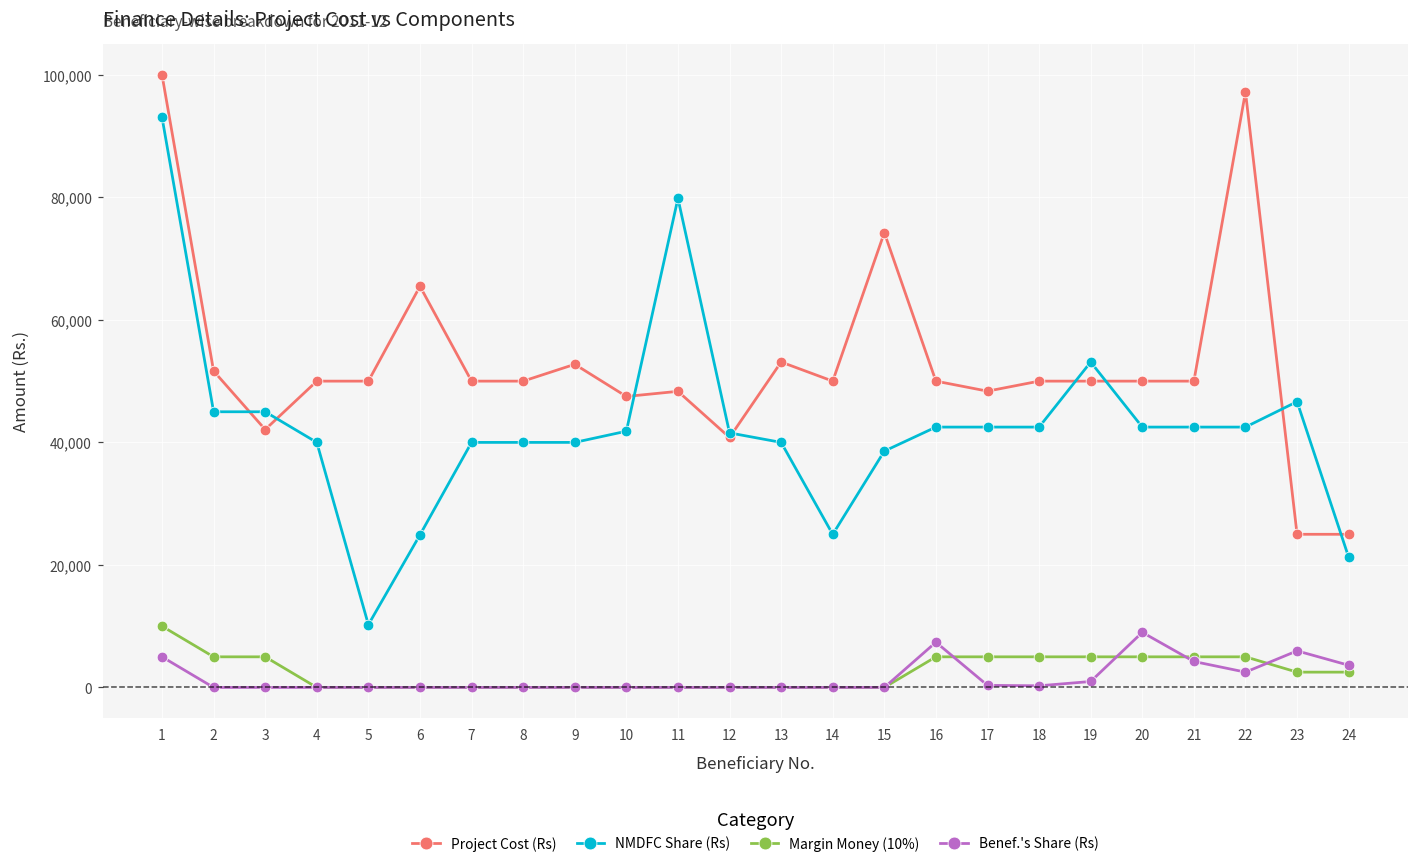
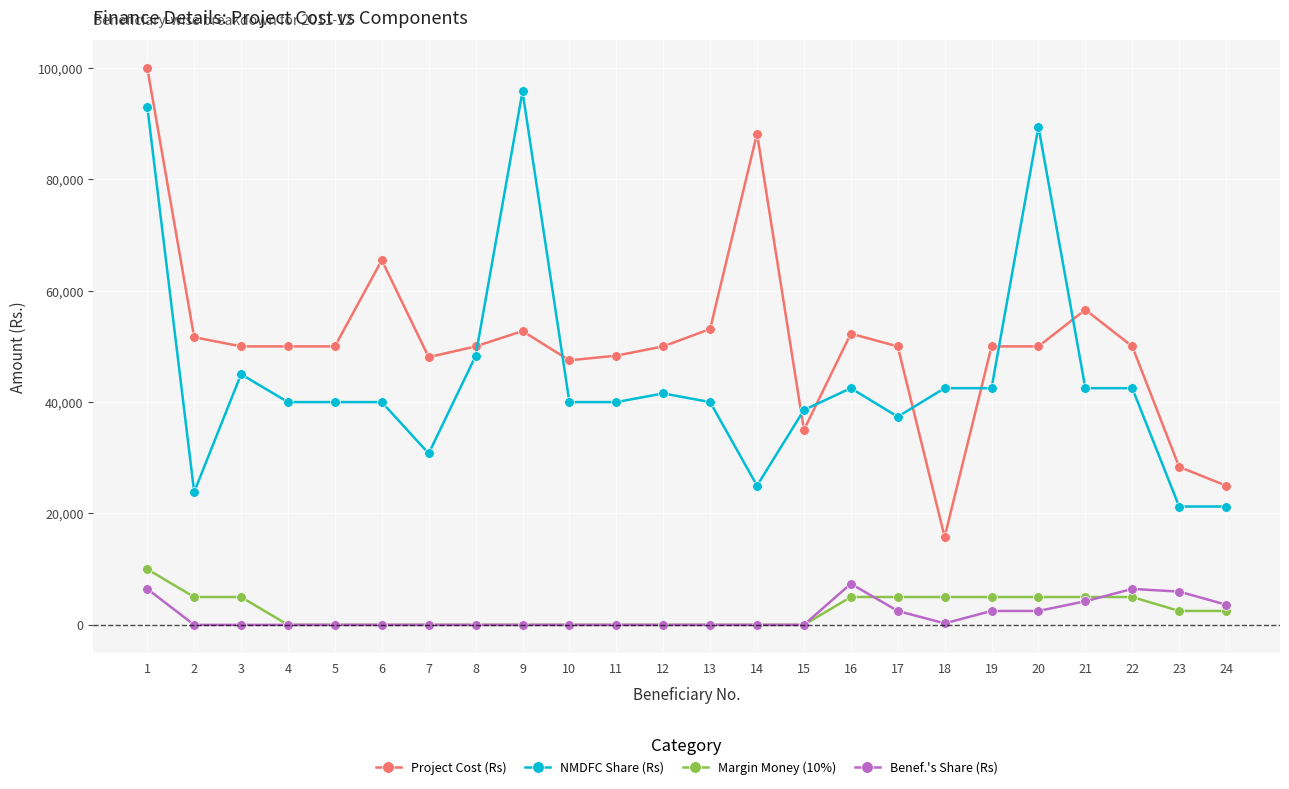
  {
    "Project Cost (Rs)": {
      "1": "100,000",
      "2": "52,000",
-     "3": "42,000",
+     "3": "50,000",
      "4": "50,000",
      "5": "50,000",
      "6": "65,000",
-     "7": "50,000",
+     "7": "48,000",
      "8": "50,000",
      "9": "53,000",
      "10": "47,000",
      "11": "48,000",
-     "12": "41,000",
+     "12": "50,000",
      "13": "53,000",
-     "14": "50,000",
-     "15": "74,000",
-     "16": "50,000",
-     "17": "48,000",
-     "18": "50,000",
+     "14": "88,000",
+     "15": "35,000",
+     "16": "52,000",
+     "17": "50,000",
+     "18": "16,000",
      "19": "50,000",
      "20": "50,000",
-     "21": "50,000",
-     "22": "97,000",
-     "23": "25,000",
+     "21": "57,000",
+     "22": "50,000",
+     "23": "28,000",
      "24": "25,000"
    },
    "NMDFC Share (Rs)": {
      "1": "93,000",
-     "2": "45,000",
+     "2": "24,000",
      "3": "45,000",
      "4": "40,000",
-     "5": "10,000",
-     "6": "25,000",
-     "7": "40,000",
-     "8": "40,000",
-     "9": "40,000",
-     "10": "42,000",
-     "11": "80,000",
+     "5": "40,000",
+     "6": "40,000",
+     "7": "31,000",
+     "8": "48,000",
+     "9": "96,000",
+     "10": "40,000",
+     "11": "40,000",
      "12": "42,000",
      "13": "40,000",
      "14": "25,000",
      "15": "39,000",
      "16": "43,000",
-     "17": "43,000",
+     "17": "37,000",
      "18": "43,000",
-     "19": "53,000",
-     "20": "43,000",
+     "19": "43,000",
+     "20": "89,000",
      "21": "43,000",
      "22": "43,000",
-     "23": "47,000",
+     "23": "21,000",
      "24": "21,000"
    },
    "Margin Money (10%)": {
      "1": "10,000",
      "2": "5,000",
      "3": "5,000",
      "16": "5,000",
      "17": "5,000",
      "18": "5,000",
      "19": "5,000",
      "20": "5,000",
      "21": "5,000",
      "22": "5,000",
      "23": "3,000",
      "24": "3,000"
    },
    "Benef.'s Share (Rs)": {
-     "1": "5,000",
+     "1": "6,000",
      "2": "0",
      "3": "0",
      "16": "7,000",
-     "17": "0",
+     "17": "3,000",
      "18": "0",
-     "19": "1,000",
-     "20": "9,000",
+     "19": "3,000",
+     "20": "3,000",
      "21": "4,000",
-     "22": "3,000",
+     "22": "6,000",
      "23": "6,000",
      "24": "4,000"
    }
  }
